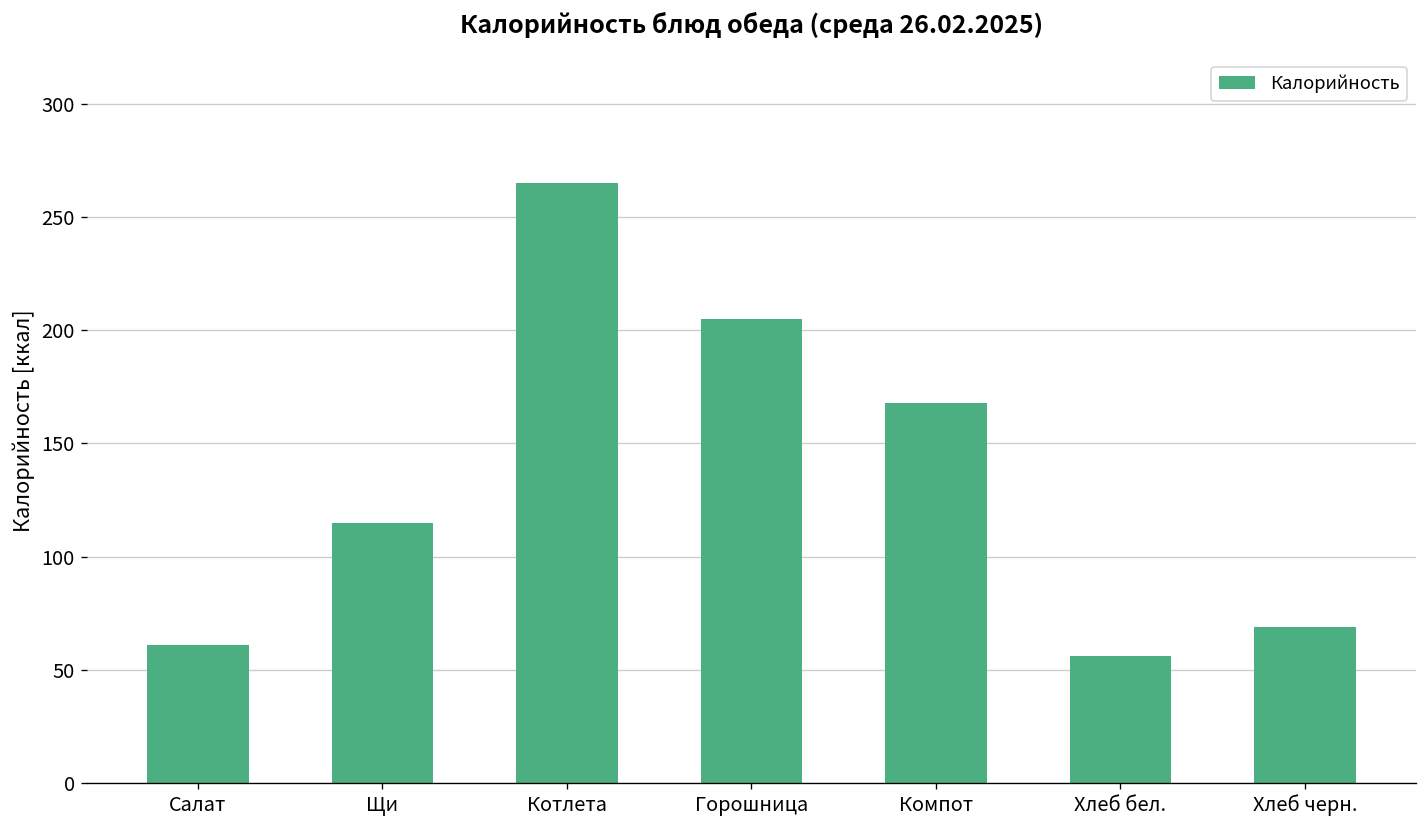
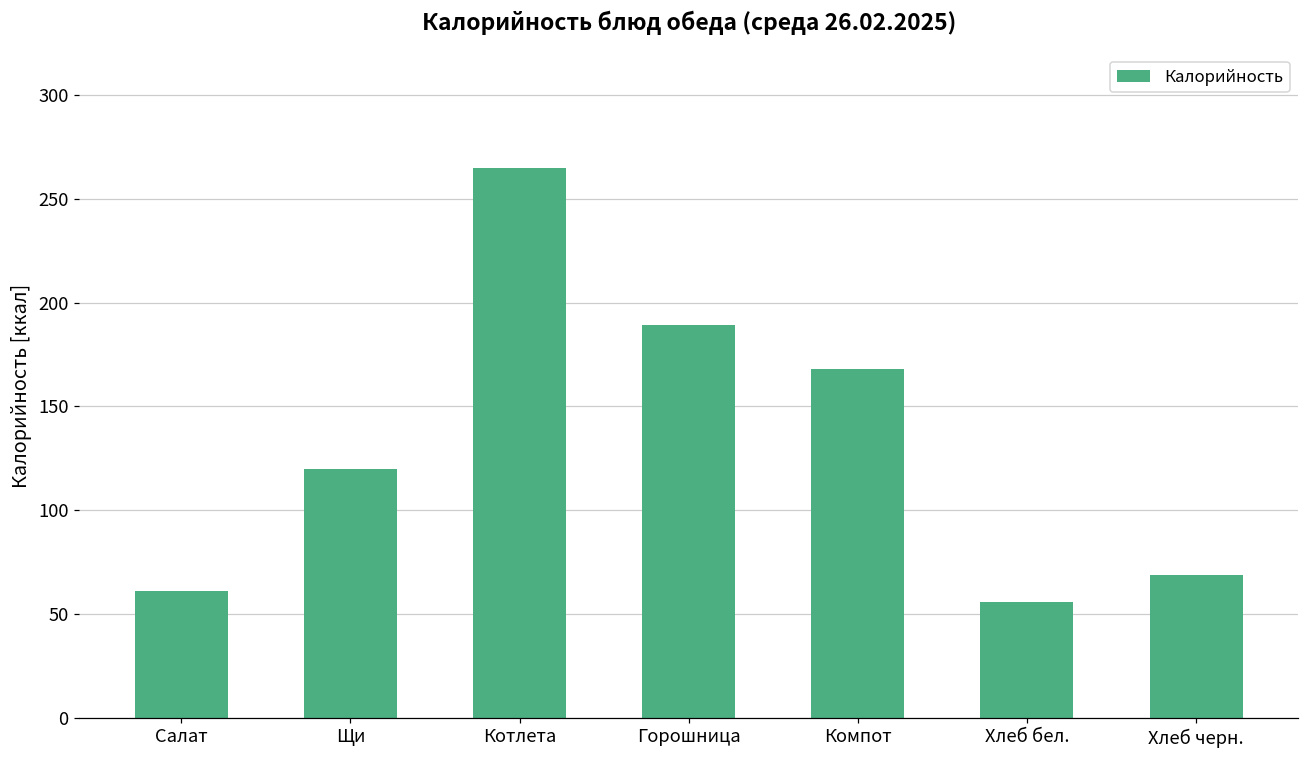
  {
    "Салат": 61,
-   "Щи": 115,
+   "Щи": 120,
    "Котлета": 265,
-   "Горошница": 205,
+   "Горошница": 189,
    "Компот": 168,
    "Хлеб бел.": 56,
    "Хлеб черн.": 69
  }
